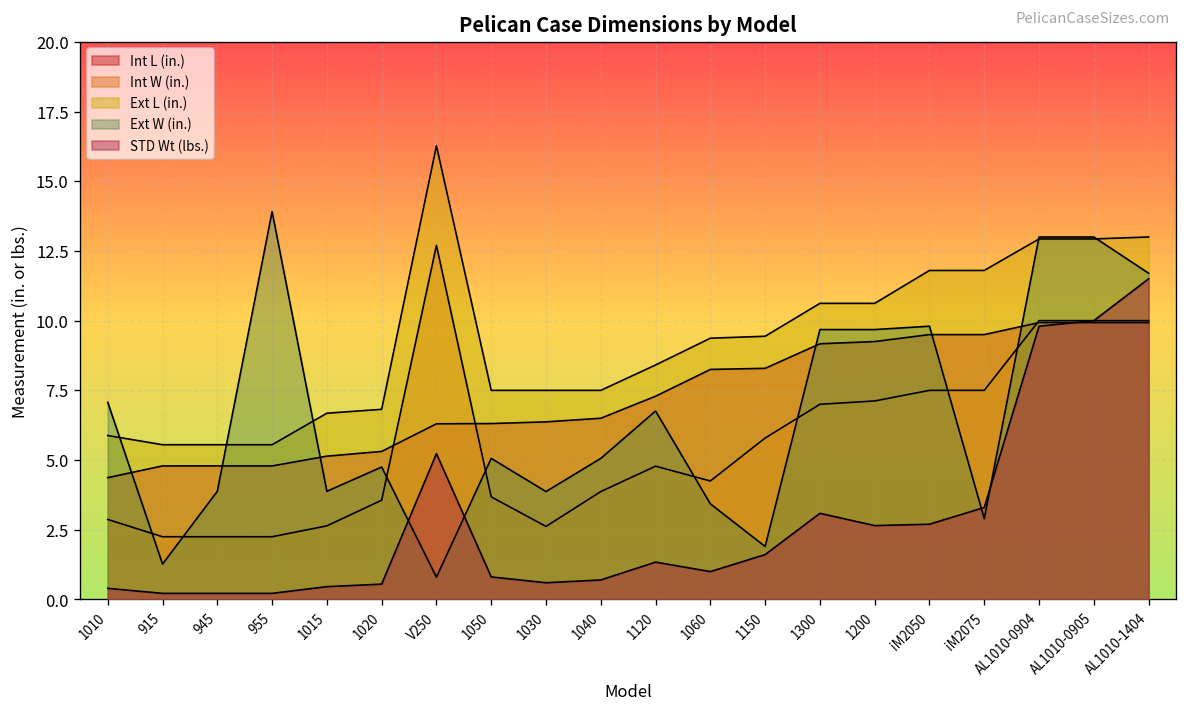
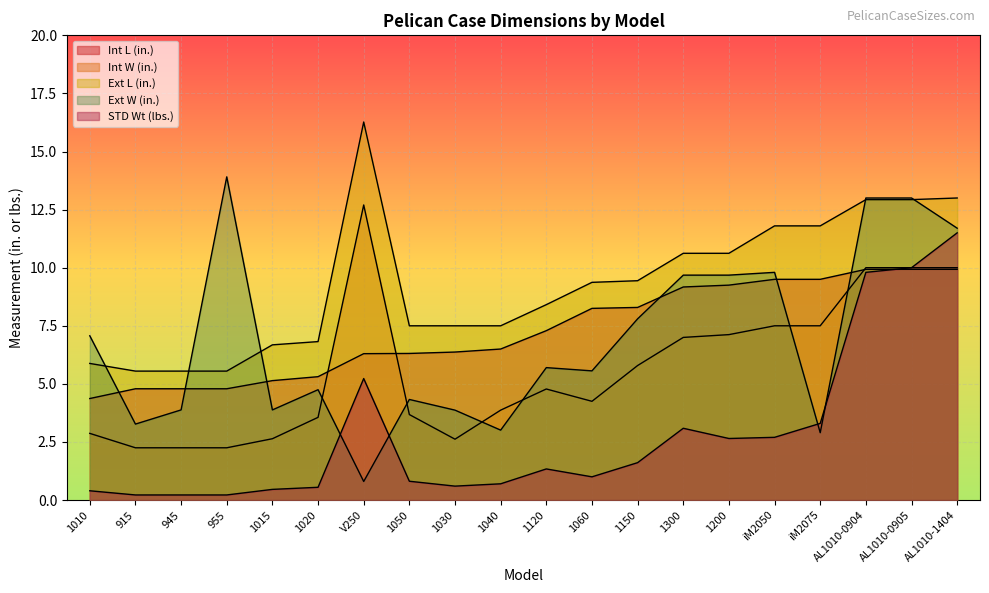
  {
    "Ext W (in.)": {
      "1010": 7.1,
-     "915": 1.3,
+     "915": 3.3,
      "945": 3.9,
      "955": 13.9,
      "1015": 3.9,
      "1020": 4.8,
      "V250": 0.8,
-     "1050": 5.1,
+     "1050": 4.3,
      "1030": 3.9,
-     "1040": 5.1,
-     "1120": 6.8,
-     "1060": 3.4,
-     "1150": 1.9,
+     "1040": 3.0,
+     "1120": 5.7,
+     "1060": 5.6,
+     "1150": 7.8,
      "1300": 9.7,
      "1200": 9.7,
      "iM2050": 9.8,
      "iM2075": 2.9,
      "AL1010-1404": 11.7
    }
  }
